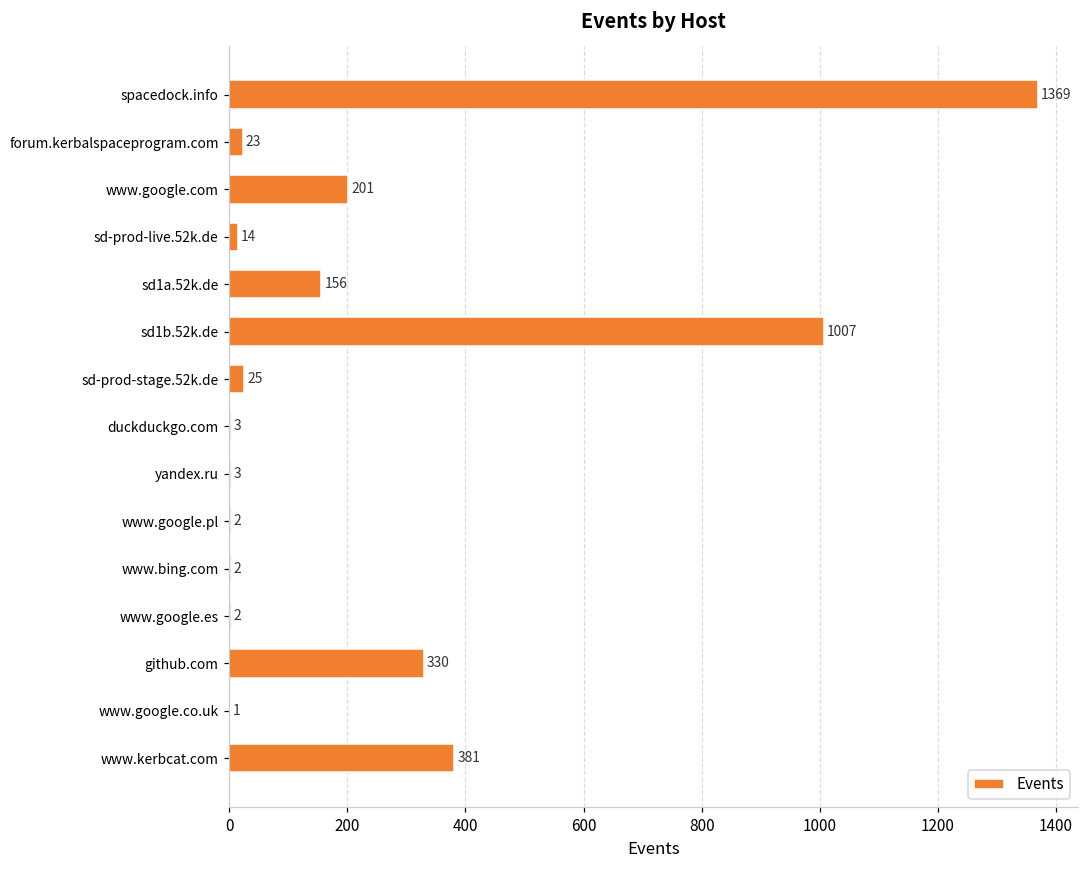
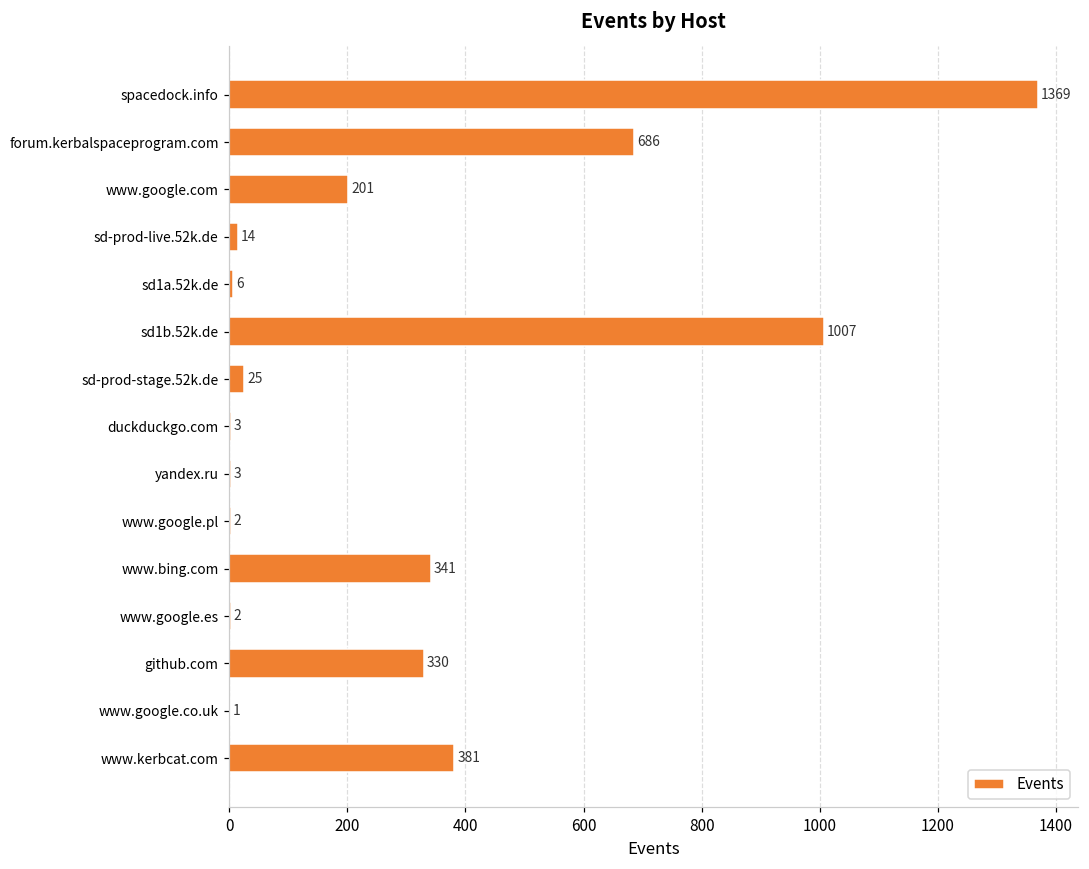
  {
    "spacedock.info": 1369,
-   "forum.kerbalspaceprogram.com": 23,
+   "forum.kerbalspaceprogram.com": 686,
    "www.google.com": 201,
    "sd-prod-live.52k.de": 14,
-   "sd1a.52k.de": 156,
+   "sd1a.52k.de": 6,
    "sd1b.52k.de": 1007,
    "sd-prod-stage.52k.de": 25,
    "duckduckgo.com": 3,
    "yandex.ru": 3,
    "www.google.pl": 2,
-   "www.bing.com": 2,
+   "www.bing.com": 341,
    "www.google.es": 2,
    "github.com": 330,
    "www.google.co.uk": 1,
    "www.kerbcat.com": 381
  }
